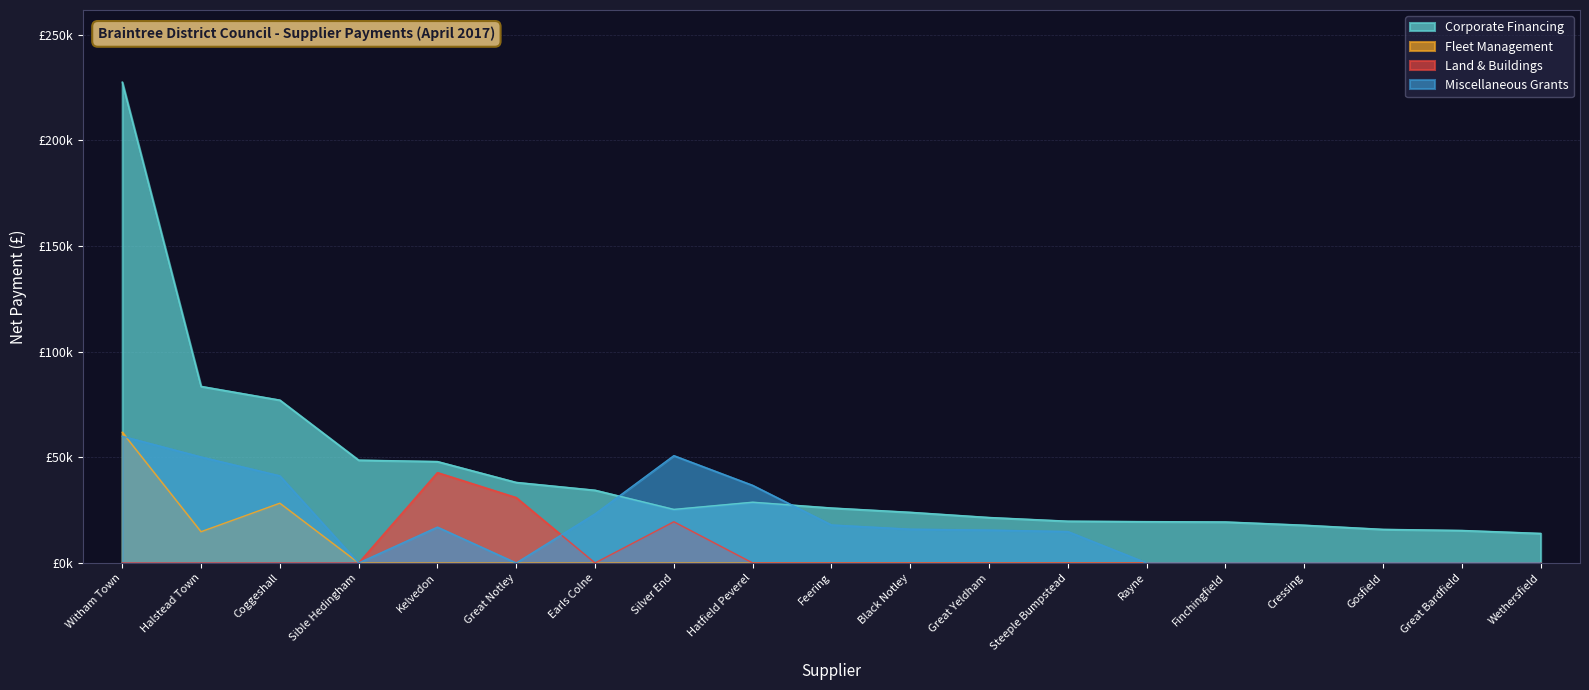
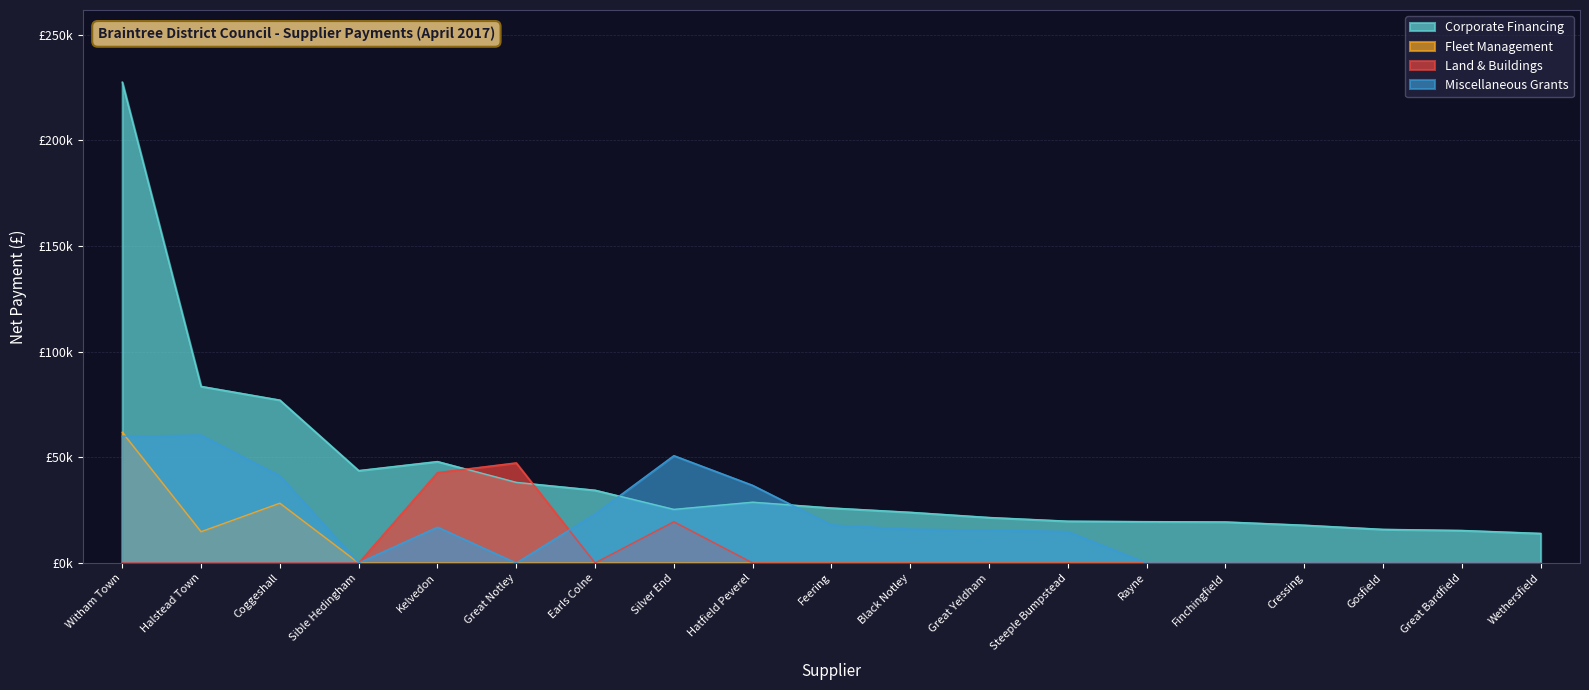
  {
    "Corporate Financing": {
      "Witham Town": "£228000",
      "Halstead Town": "£84000",
      "Coggeshall": "£77000",
-     "Sible Hedingham": "£49000",
+     "Sible Hedingham": "£44000",
      "Kelvedon": "£48000",
      "Great Notley": "£38000",
      "Earls Colne": "£34000",
      "Silver End": "£25000",
      "Hatfield Peverel": "£29000",
      "Feering": "£26000",
      "Black Notley": "£24000",
      "Great Yeldham": "£22000",
      "Steeple Bumpstead": "£20000",
      "Rayne": "£20000",
      "Finchingfield": "£19000",
      "Cressing": "£18000",
      "Gosfield": "£16000",
      "Great Bardfield": "£15000",
      "Wethersfield": "£14000"
    },
    "Fleet Management": {
      "Witham Town": "£62000",
      "Halstead Town": "£15000",
      "Coggeshall": "£28000",
      "Kelvedon": "£0",
      "Silver End": "£0"
    },
    "Land & Buildings": {
      "Witham Town": "£0",
      "Halstead Town": "£0",
      "Coggeshall": "£0",
      "Kelvedon": "£43000",
-     "Great Notley": "£31000",
+     "Great Notley": "£47000",
      "Silver End": "£20000"
    },
    "Miscellaneous Grants": {
      "Witham Town": "£60000",
-     "Halstead Town": "£50000",
+     "Halstead Town": "£61000",
      "Coggeshall": "£41000",
      "Kelvedon": "£17000",
      "Earls Colne": "£23000",
      "Silver End": "£51000",
      "Hatfield Peverel": "£37000",
      "Feering": "£18000",
      "Black Notley": "£16000",
      "Great Yeldham": "£16000",
      "Steeple Bumpstead": "£15000"
    }
  }
